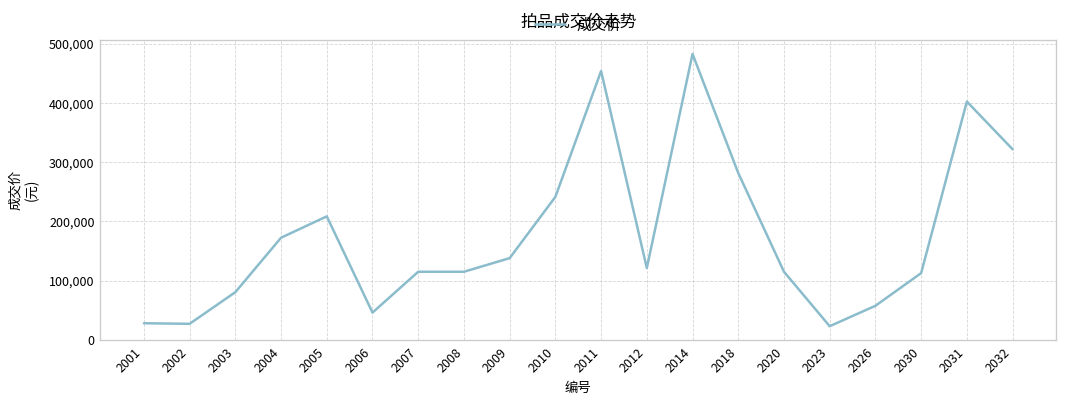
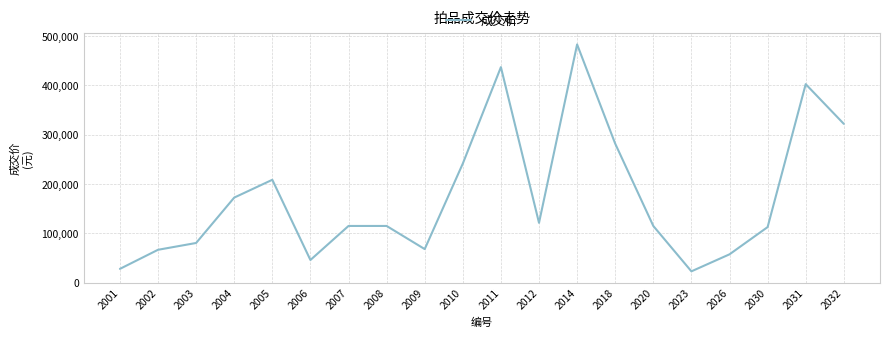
  {
    "2001": "30,000",
-   "2002": "30,000",
+   "2002": "70,000",
    "2003": "80,000",
    "2004": "170,000",
    "2005": "210,000",
    "2006": "50,000",
    "2007": "120,000",
    "2008": "120,000",
-   "2009": "140,000",
+   "2009": "70,000",
    "2010": "240,000",
-   "2011": "450,000",
+   "2011": "440,000",
    "2012": "120,000",
    "2014": "480,000",
    "2018": "280,000",
    "2020": "120,000",
    "2023": "20,000",
    "2026": "60,000",
    "2030": "110,000",
    "2031": "400,000",
    "2032": "320,000"
  }
